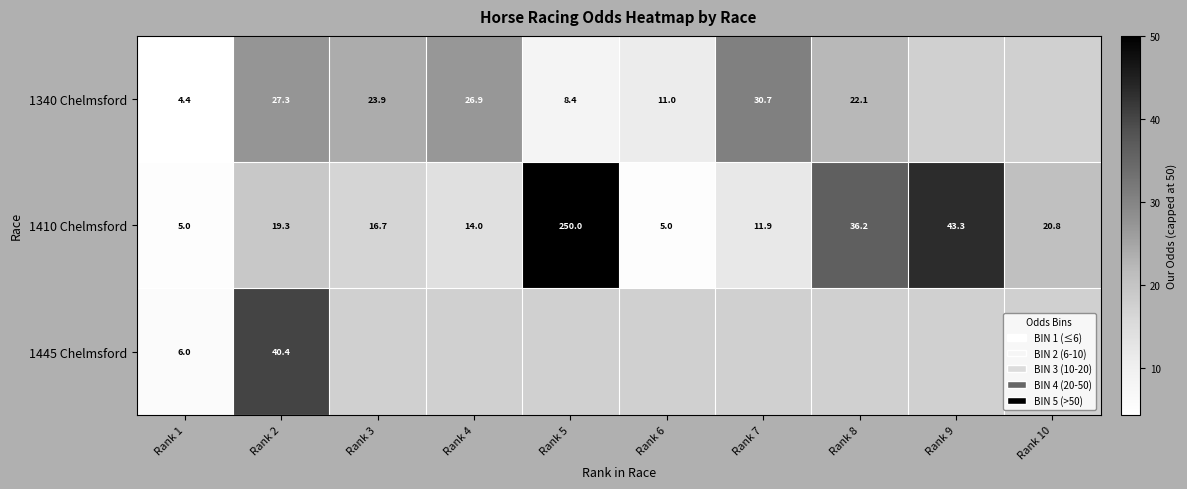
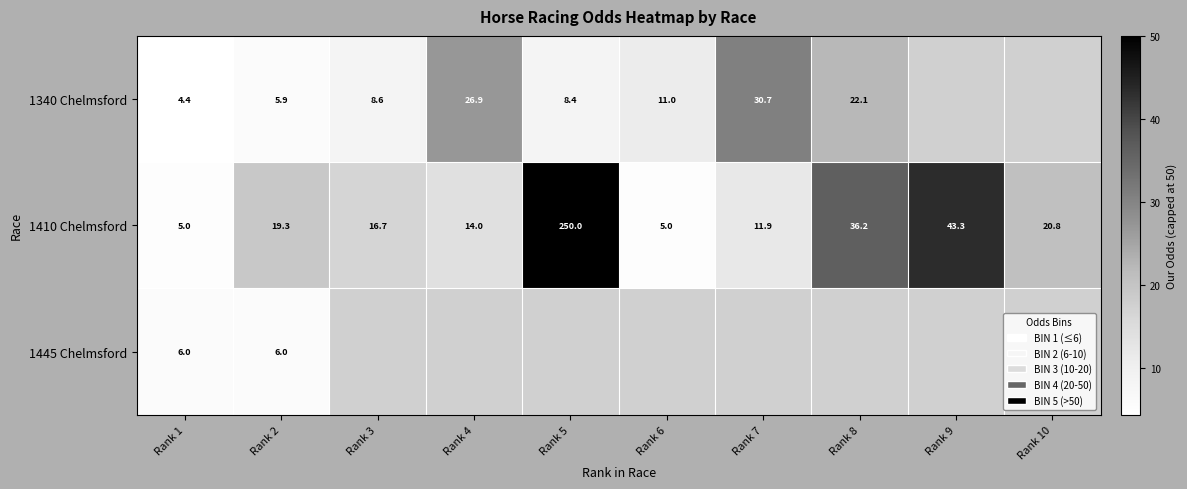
  {
    "1340 Chelmsford": {
      "Rank 1": 4.4,
-     "Rank 2": 27.3,
-     "Rank 3": 23.9,
+     "Rank 2": 5.9,
+     "Rank 3": 8.6,
      "Rank 4": 26.9,
      "Rank 5": 8.4,
      "Rank 6": 11.0,
      "Rank 7": 30.7,
      "Rank 8": 22.1
    },
    "1410 Chelmsford": {
      "Rank 1": 5.0,
      "Rank 2": 19.3,
      "Rank 3": 16.7,
      "Rank 4": 14.0,
      "Rank 5": 250.0,
      "Rank 6": 5.0,
      "Rank 7": 11.9,
      "Rank 8": 36.2,
      "Rank 9": 43.3,
      "Rank 10": 20.8
    },
    "1445 Chelmsford": {
      "Rank 1": 6.0,
-     "Rank 2": 40.4
+     "Rank 2": 6.0
    }
  }
